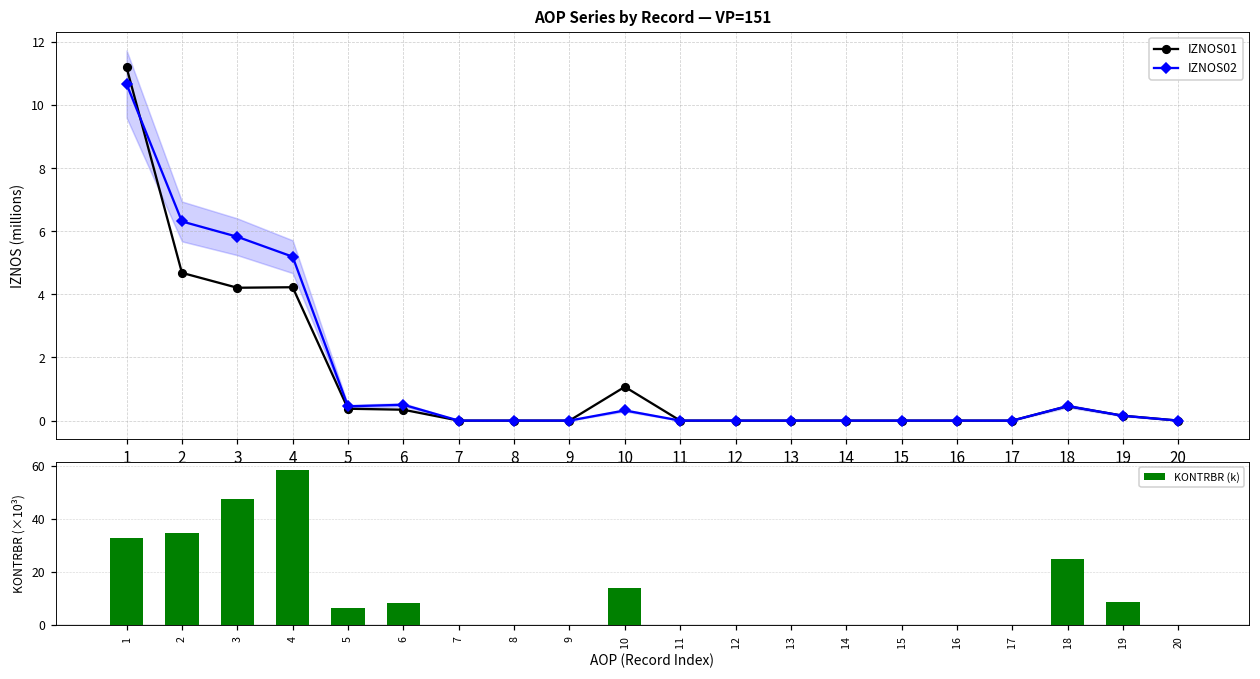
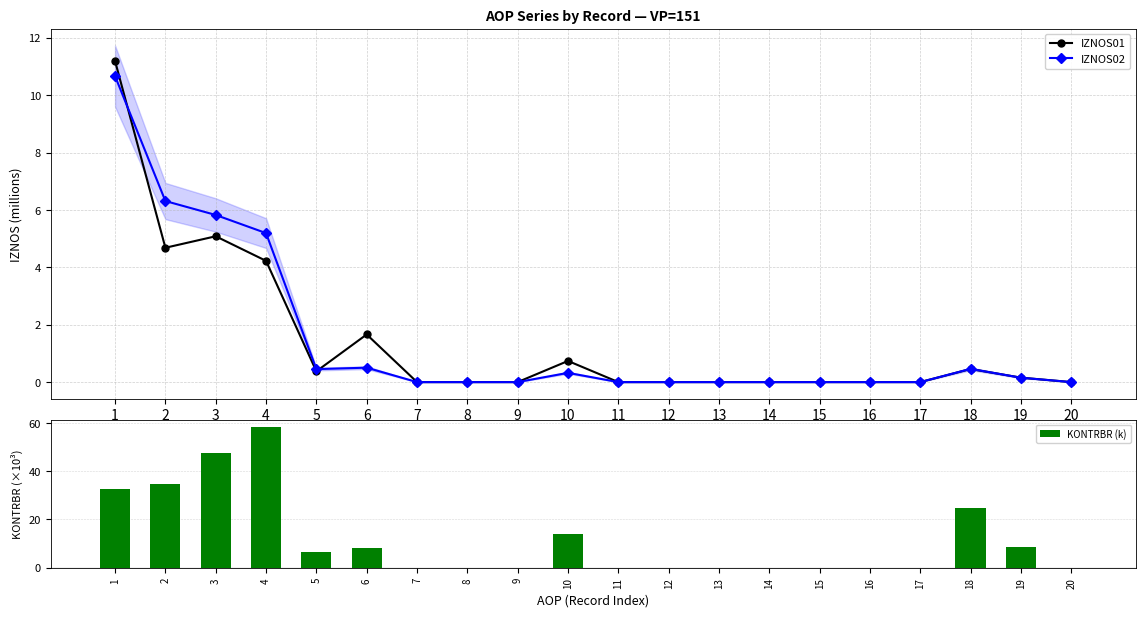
  {
    "AOP Series by Record — VP=151": {
      "IZNOS01": {
        "1": 11.2,
        "2": 4.7,
-       "3": 4.2,
+       "3": 5.1,
        "4": 4.2,
-       "6": 0.3,
-       "10": 1.1
+       "6": 1.7,
+       "10": 0.7
      }
    }
  }
